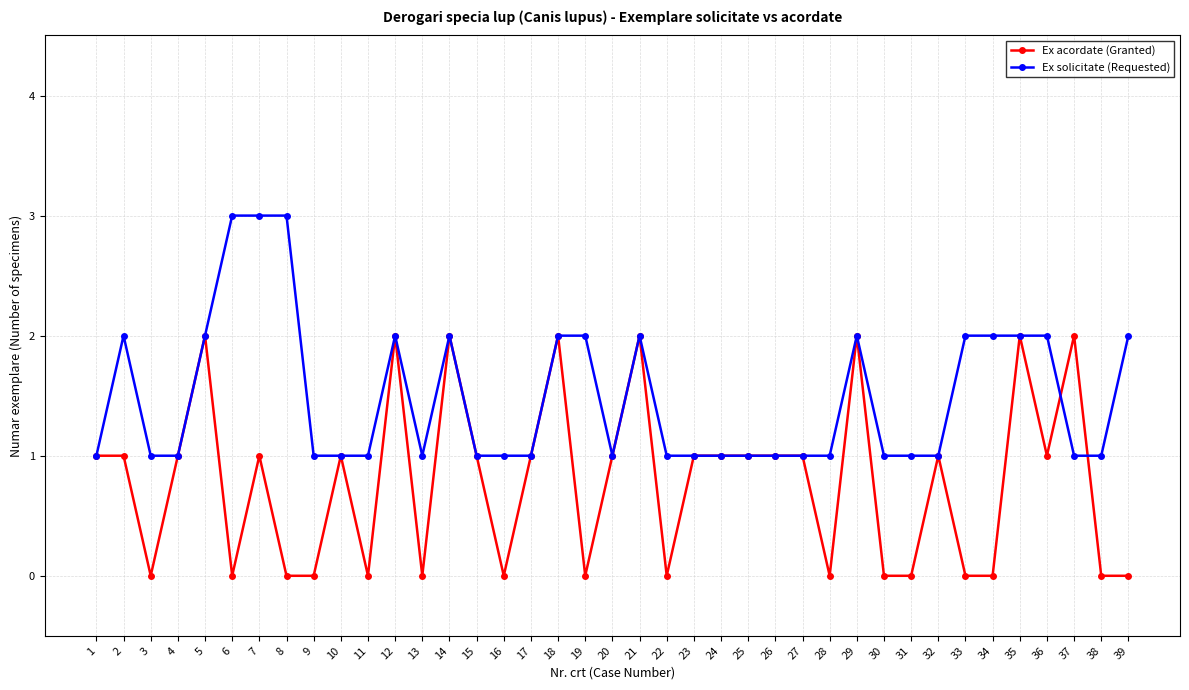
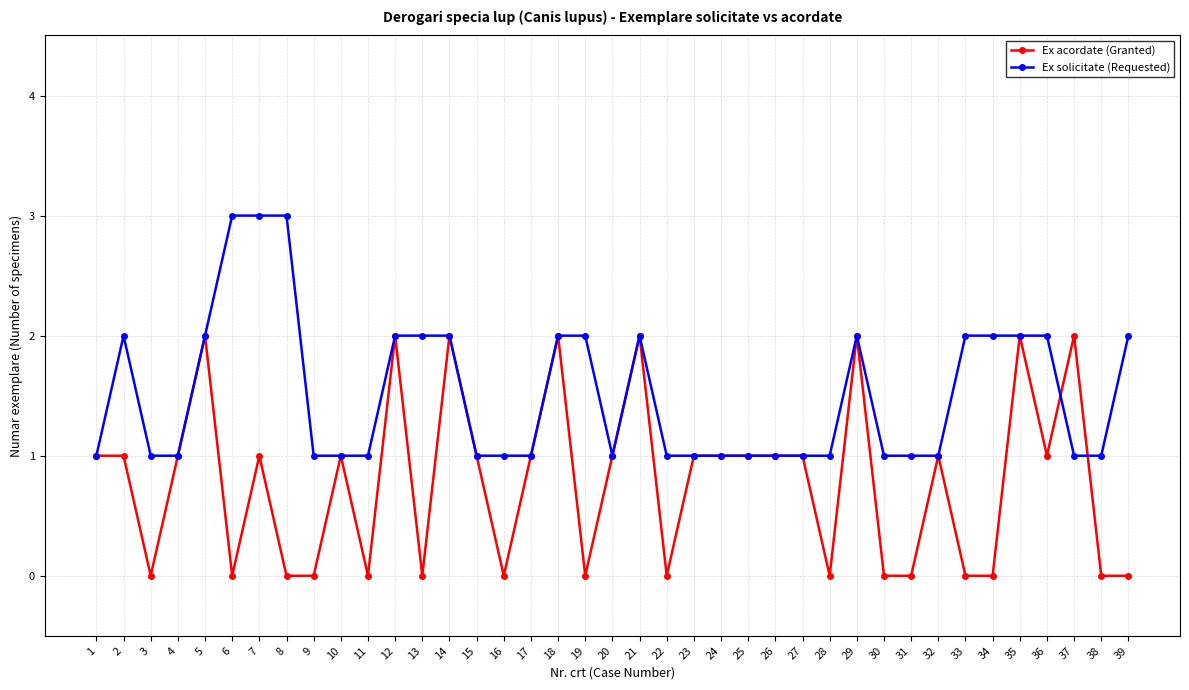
  {
    "Ex acordate (Granted)": {
      "2": 1,
      "3": 0,
      "6": 0,
      "7": 1,
      "8": 0,
      "9": 0,
      "11": 0,
      "13": 0,
      "16": 0,
      "19": 0,
      "22": 0,
      "28": 0,
      "30": 0,
      "31": 0,
      "33": 0,
      "34": 0,
      "36": 1,
      "37": 2,
      "38": 0,
      "39": 0
    },
    "Ex solicitate (Requested)": {
      "2": 2,
      "3": 1,
      "6": 3,
      "7": 3,
      "8": 3,
      "9": 1,
      "11": 1,
-     "13": 1,
+     "13": 2,
      "16": 1,
      "19": 2,
      "22": 1,
      "28": 1,
      "30": 1,
      "31": 1,
      "33": 2,
      "34": 2,
      "36": 2,
      "37": 1,
      "38": 1,
      "39": 2
    }
  }
